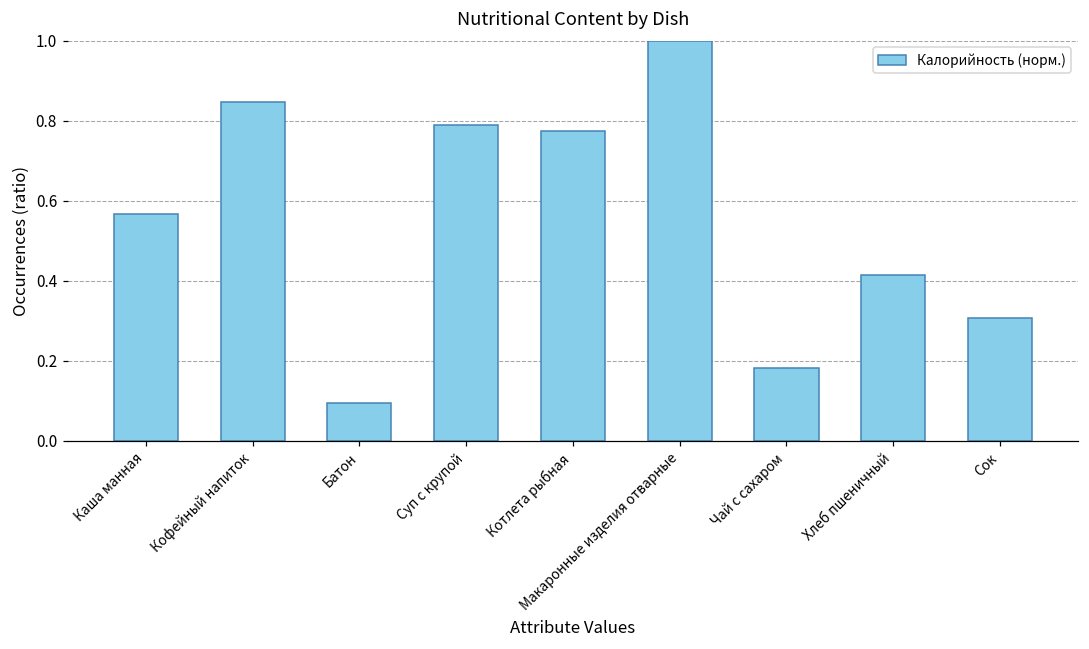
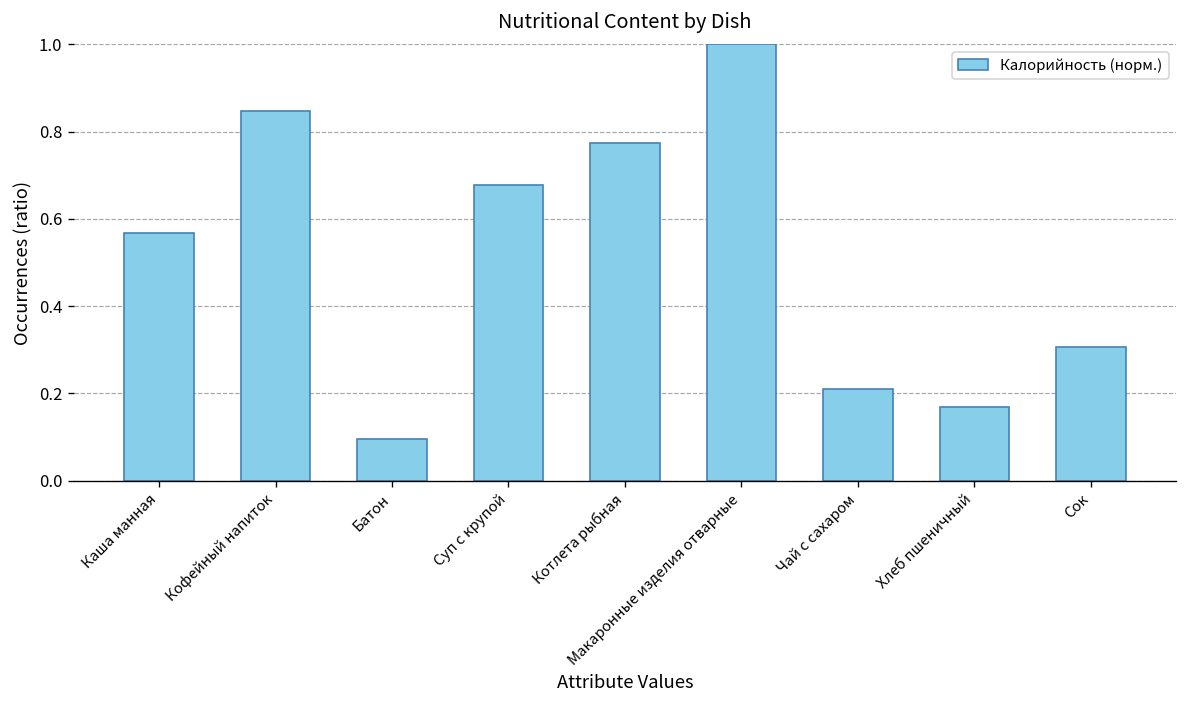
  {
    "Каша манная": 0.57,
    "Кофейный напиток": 0.85,
    "Батон": 0.10,
-   "Суп с крупой": 0.79,
+   "Суп с крупой": 0.68,
    "Котлета рыбная": 0.77,
    "Макаронные изделия отварные": 1.00,
-   "Чай с сахаром": 0.18,
-   "Хлеб пшеничный": 0.41,
+   "Чай с сахаром": 0.21,
+   "Хлеб пшеничный": 0.17,
    "Сок": 0.31
  }
